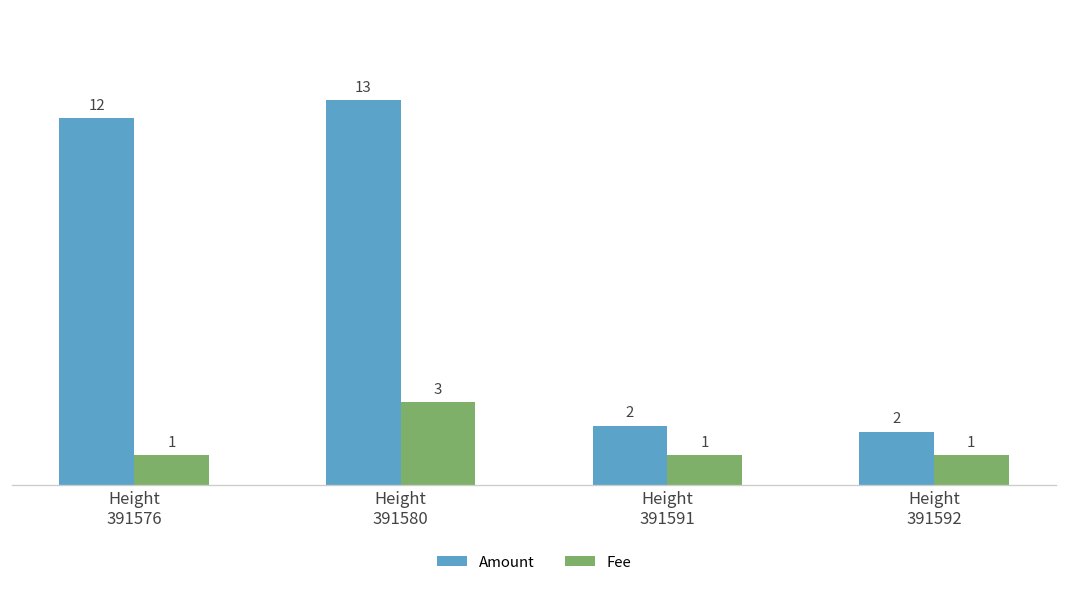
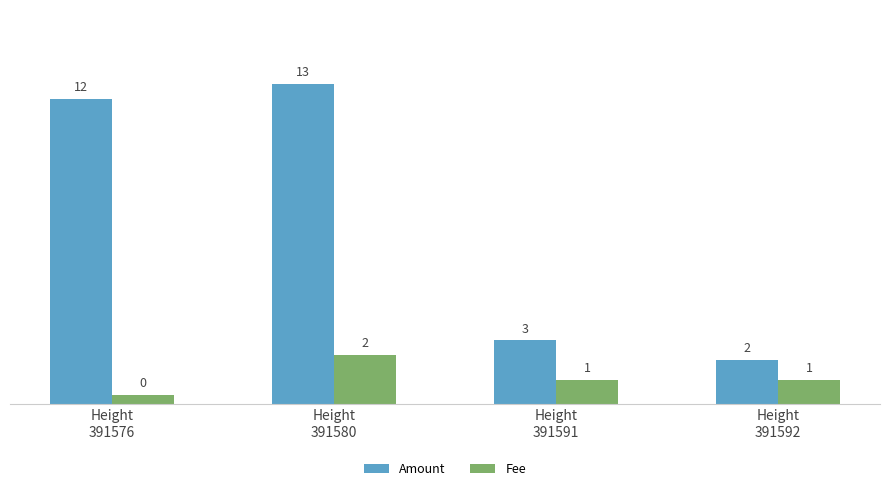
  {
    "Amount": {
      "Height 391576": 12,
      "Height 391580": 13,
-     "Height 391591": 2,
+     "Height 391591": 3,
      "Height 391592": 2
    },
    "Fee": {
-     "Height 391576": 1,
-     "Height 391580": 3,
+     "Height 391576": 0,
+     "Height 391580": 2,
      "Height 391591": 1,
      "Height 391592": 1
    }
  }
